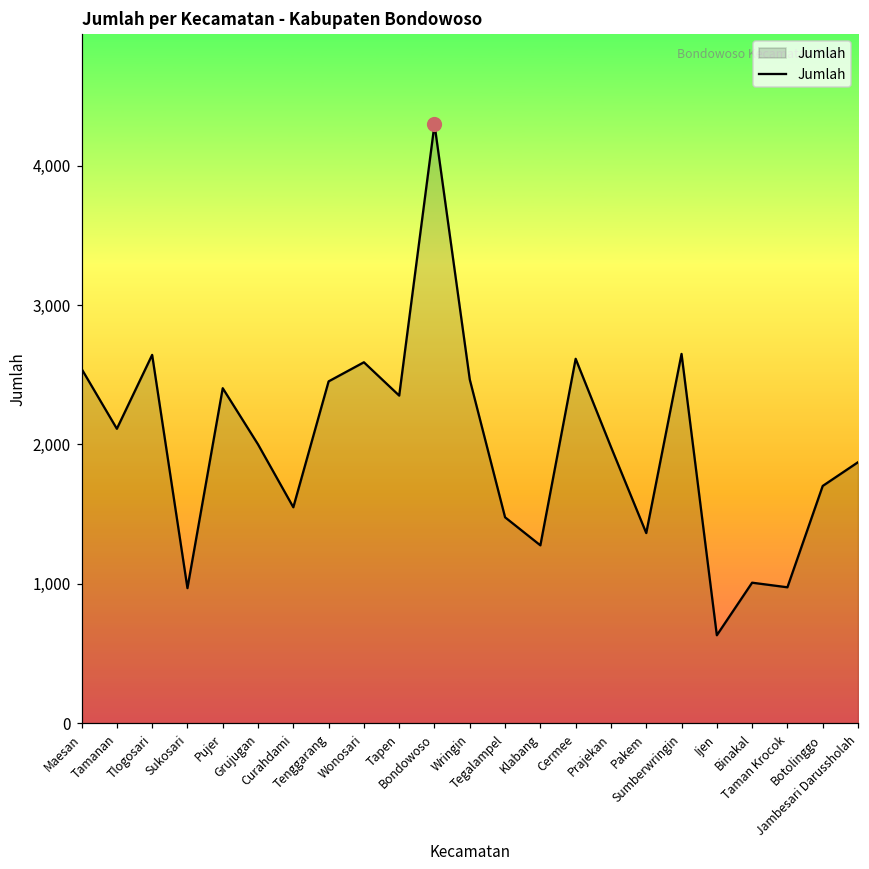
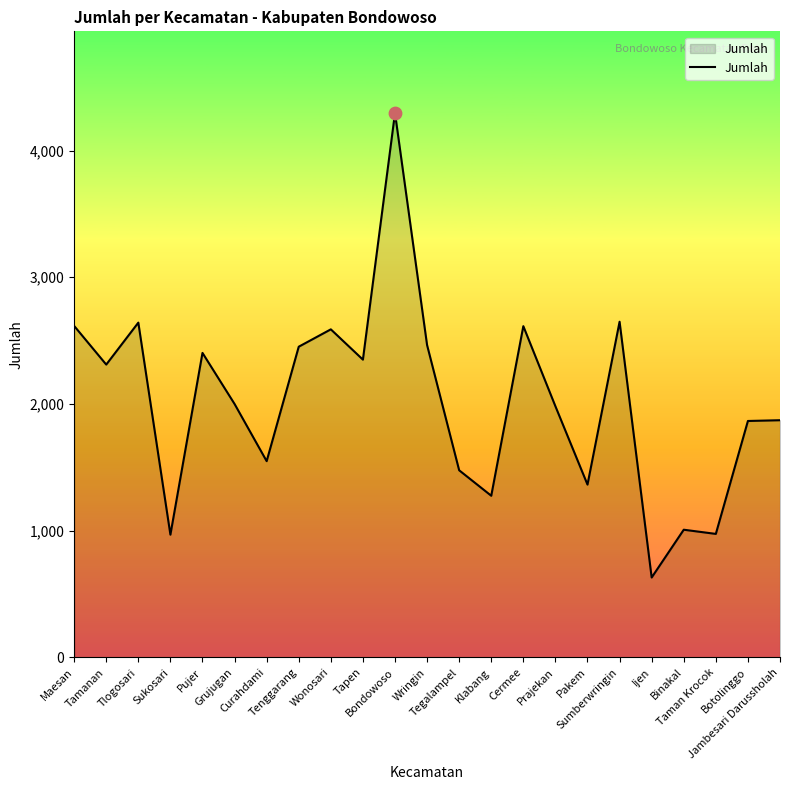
  {
    "Jumlah": {
-     "Maesan": "2,540",
-     "Tamanan": "2,110",
+     "Maesan": "2,620",
+     "Tamanan": "2,310",
      "Tlogosari": "2,640",
      "Sukosari": "970",
      "Pujer": "2,400",
      "Grujugan": "2,000",
      "Curahdami": "1,550",
      "Tenggarang": "2,450",
      "Wonosari": "2,590",
      "Tapen": "2,350",
      "Wringin": "2,470",
      "Tegalampel": "1,480",
      "Klabang": "1,280",
      "Cermee": "2,610",
      "Prajekan": "1,980",
      "Pakem": "1,360",
      "Sumberwringin": "2,650",
      "Ijen": "630",
      "Binakal": "1,010",
      "Taman Krocok": "980",
-     "Botolinggo": "1,700",
+     "Botolinggo": "1,870",
      "Jambesari Darussholah": "1,870"
    }
  }
